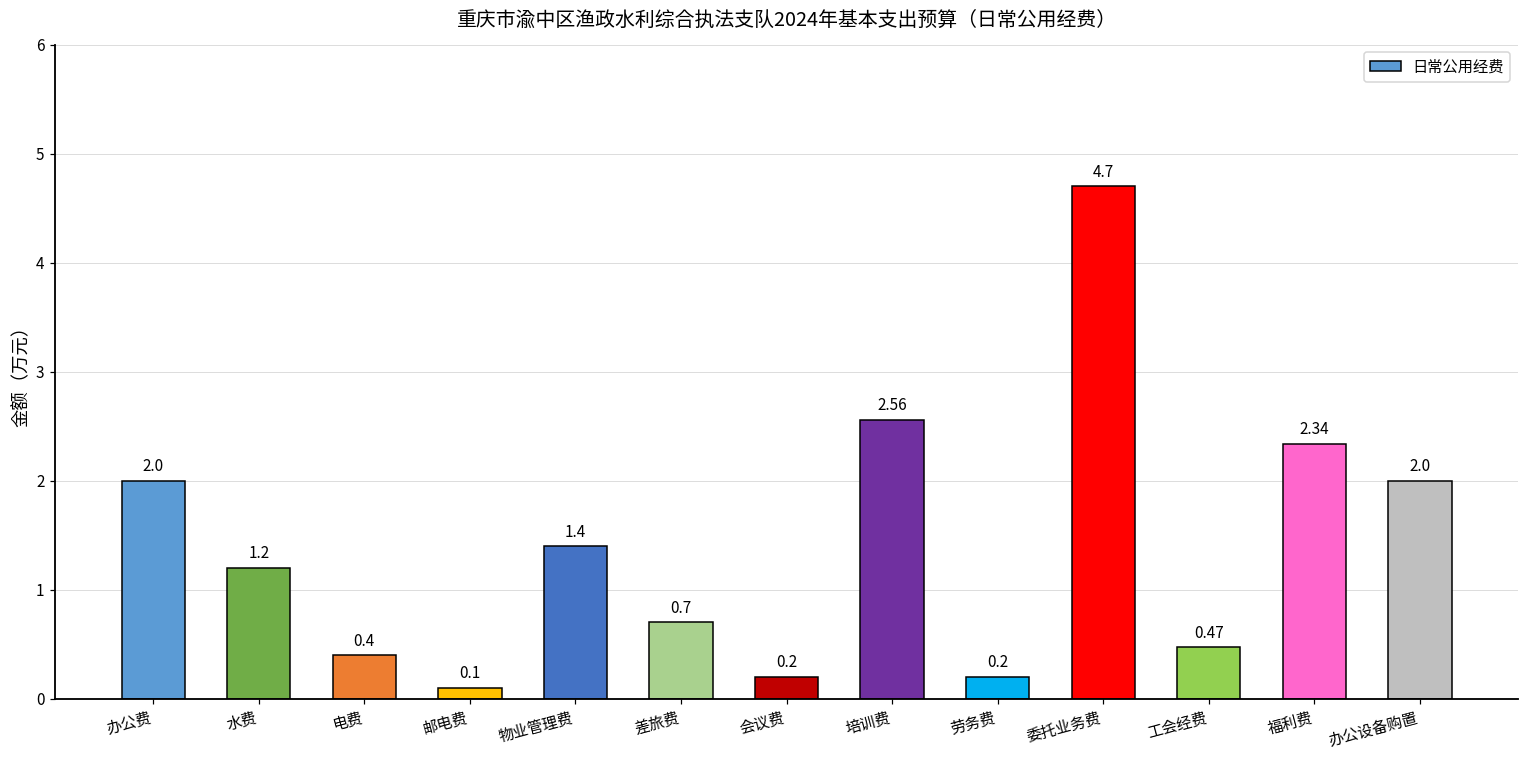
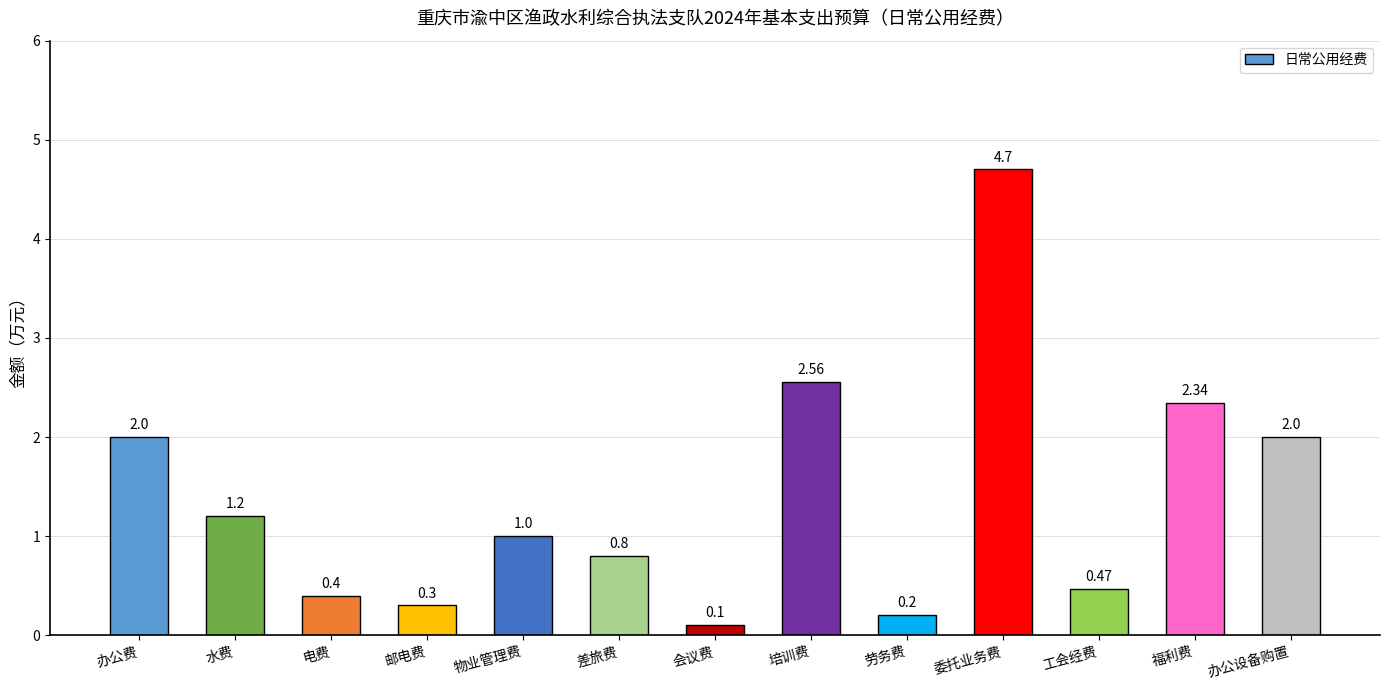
  {
    "办公费": 2.0,
    "水费": 1.2,
    "电费": 0.4,
-   "邮电费": 0.1,
-   "物业管理费": 1.4,
-   "差旅费": 0.7,
-   "会议费": 0.2,
+   "邮电费": 0.3,
+   "物业管理费": 1.0,
+   "差旅费": 0.8,
+   "会议费": 0.1,
    "培训费": 2.56,
    "劳务费": 0.2,
    "委托业务费": 4.7,
    "工会经费": 0.47,
    "福利费": 2.34,
    "办公设备购置": 2.0
  }
